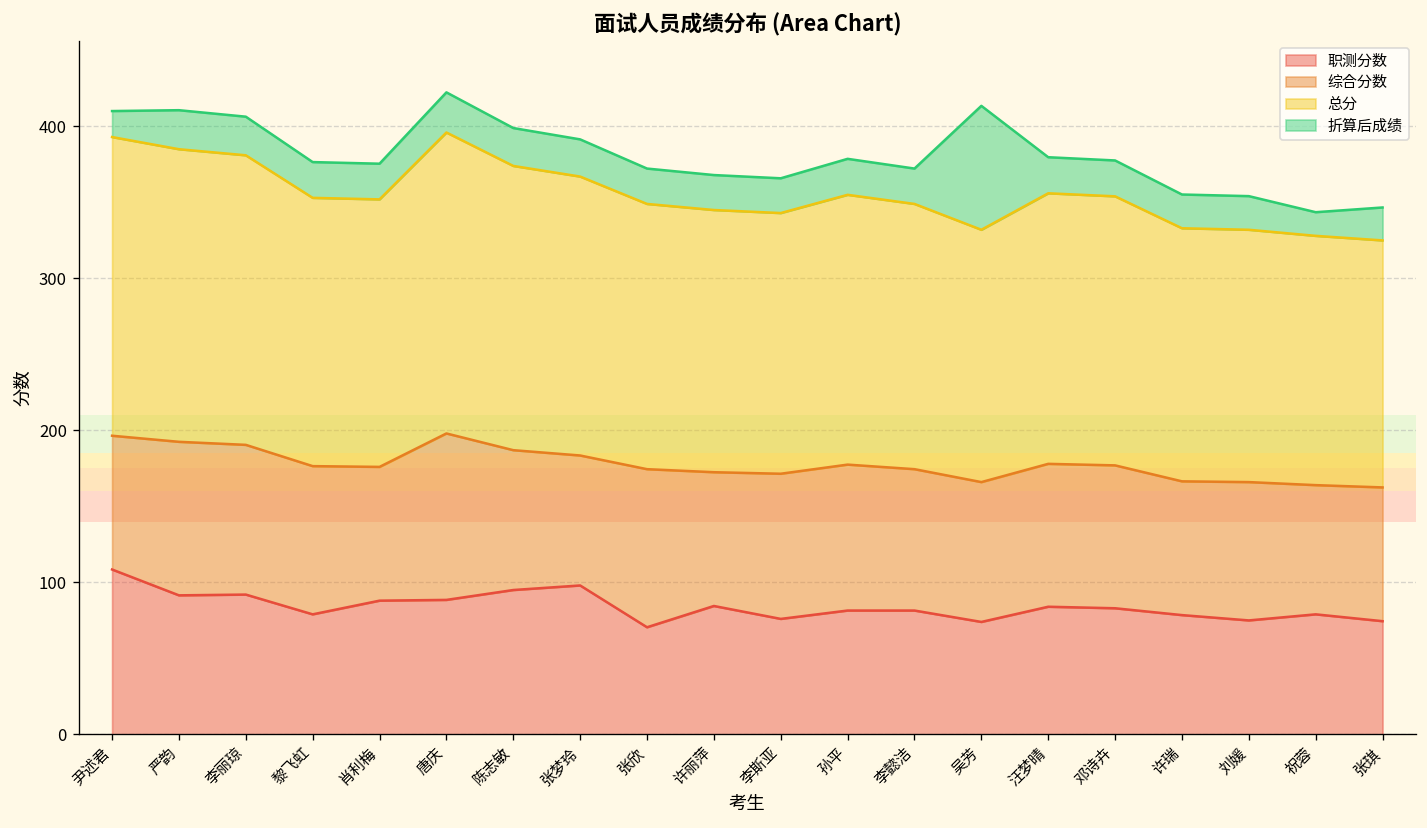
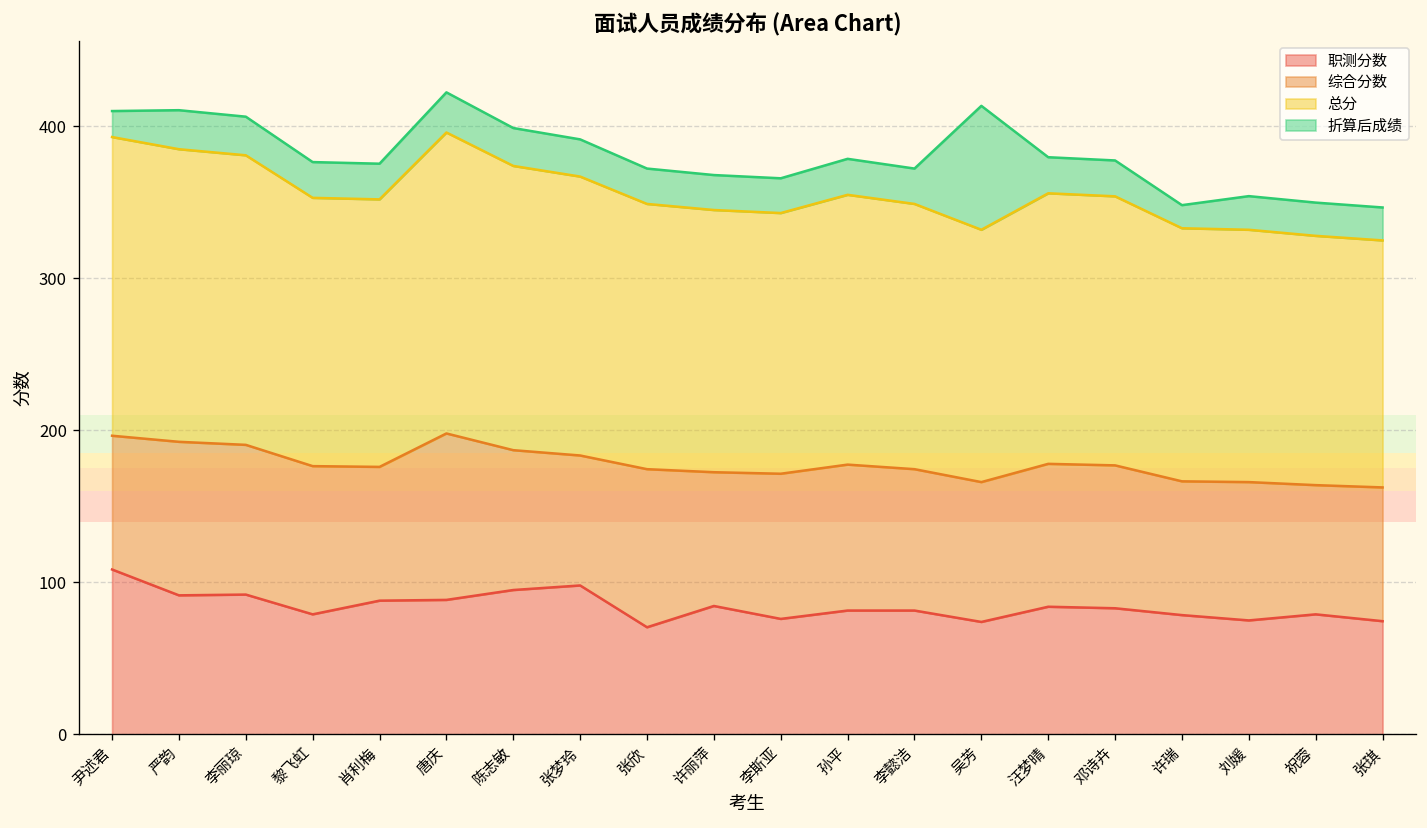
  {
    "折算后成绩": {
      "尹述君": 17,
      "严韵": 26,
      "李丽琼": 25,
      "黎飞虹": 24,
      "肖利梅": 23,
      "唐庆": 26,
      "陈志敏": 25,
      "张梦玲": 24,
      "张欣": 23,
      "许丽萍": 23,
      "李斯亚": 23,
      "孙平": 24,
      "李懿洁": 23,
      "吴芳": 82,
      "汪梦晴": 24,
      "邓诗卉": 24,
-     "许瑞": 22,
+     "许瑞": 15,
      "刘媛": 22,
-     "祝蓉": 16,
+     "祝蓉": 22,
      "张琪": 22
    }
  }
